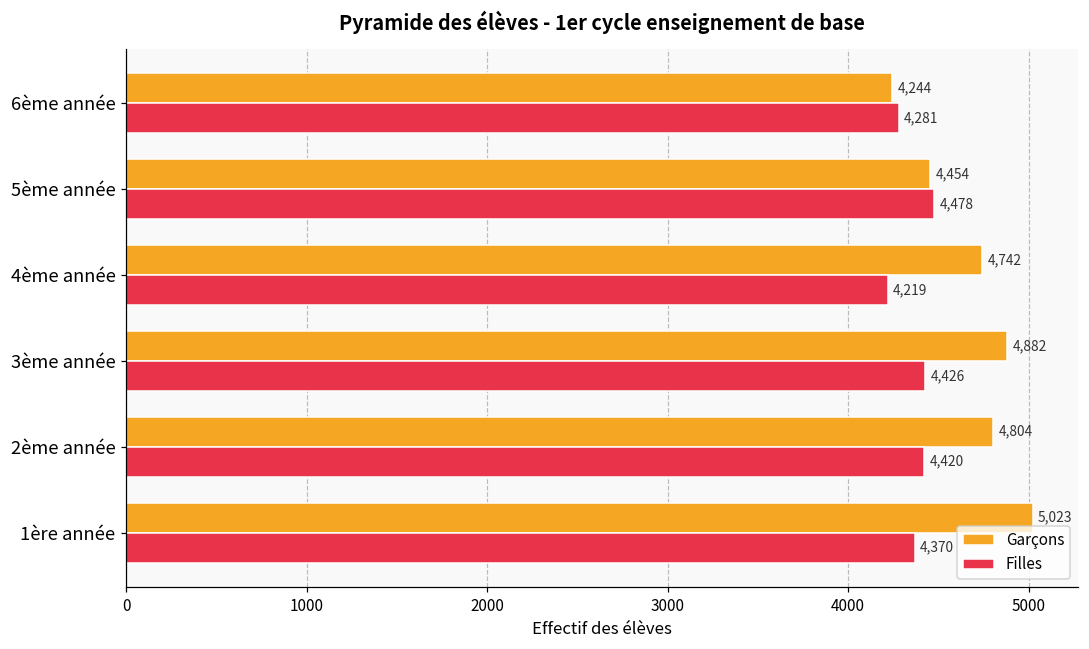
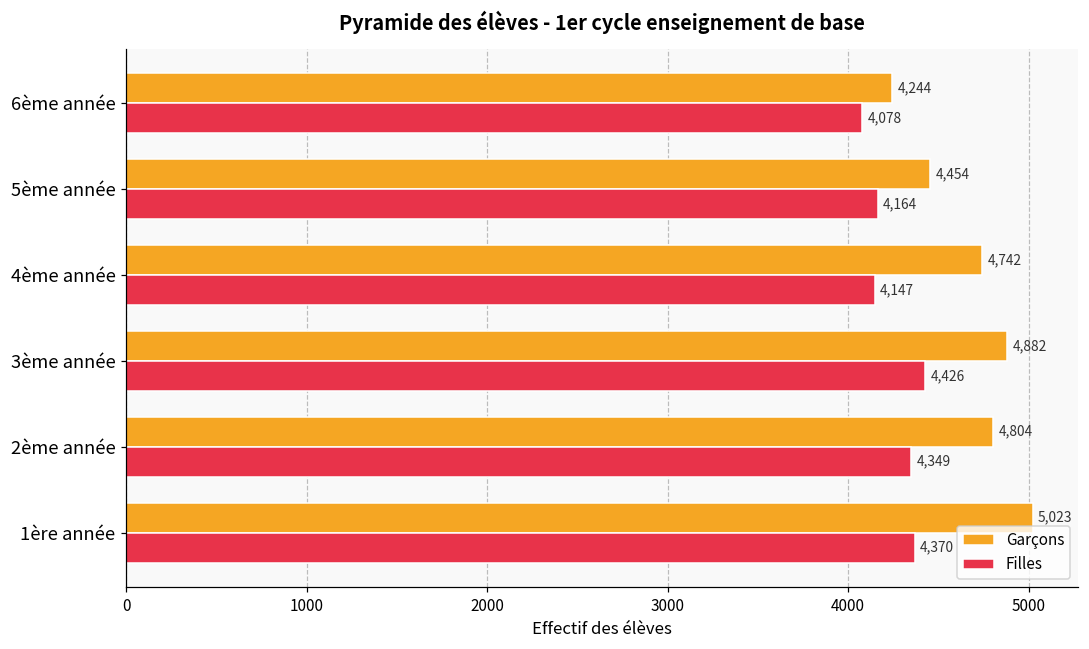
  {
    "Garçons": {
      "6ème année": "4,244",
      "5ème année": "4,454",
      "4ème année": "4,742",
      "3ème année": "4,882",
      "2ème année": "4,804",
      "1ère année": "5,023"
    },
    "Filles": {
-     "6ème année": "4,281",
-     "5ème année": "4,478",
-     "4ème année": "4,219",
+     "6ème année": "4,078",
+     "5ème année": "4,164",
+     "4ème année": "4,147",
      "3ème année": "4,426",
-     "2ème année": "4,420",
+     "2ème année": "4,349",
      "1ère année": "4,370"
    }
  }
